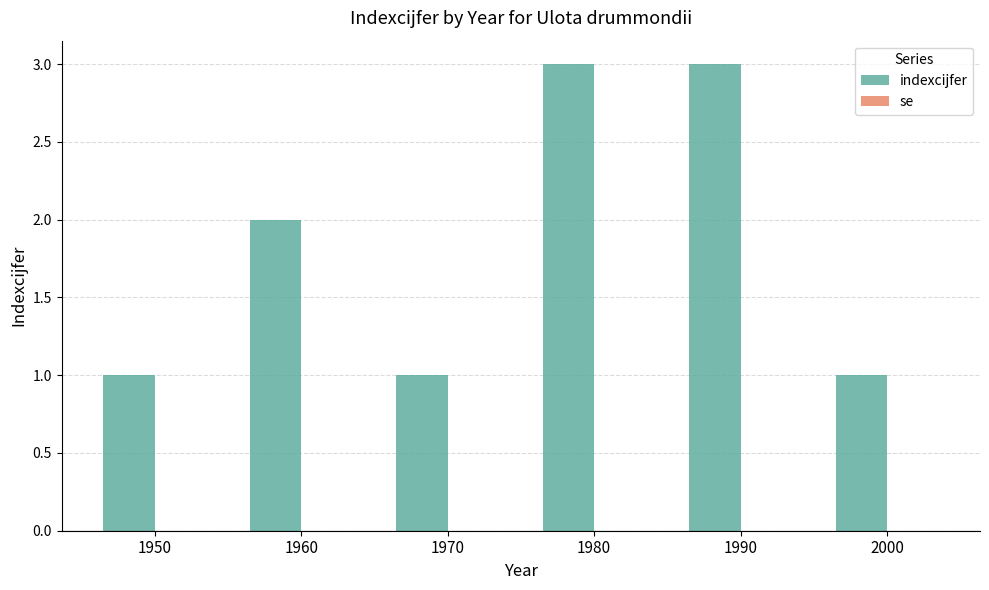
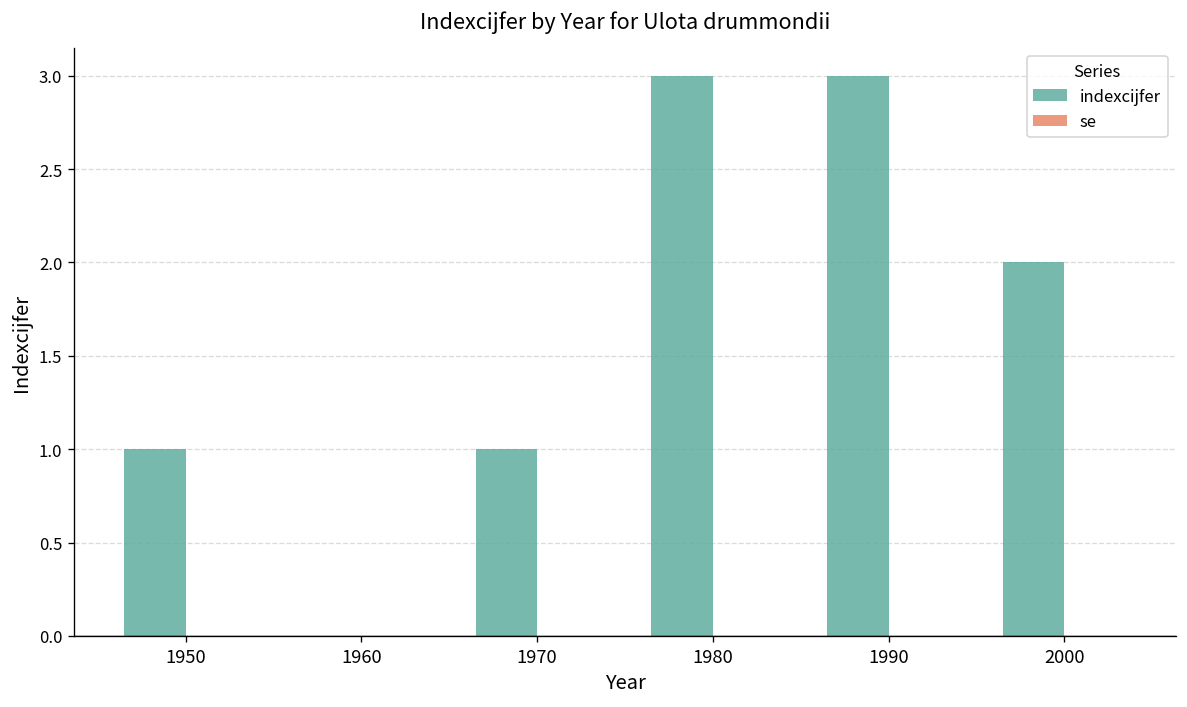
  {
    "indexcijfer": {
      "1950": 1,
-     "1960": 2,
+     "1960": 0,
      "1970": 1,
      "1980": 3,
      "1990": 3,
-     "2000": 1
+     "2000": 2
    },
    "se": {
      "1950": 0,
      "1960": 0,
      "1970": 0,
      "1980": 0,
      "1990": 0,
      "2000": 0
    }
  }
